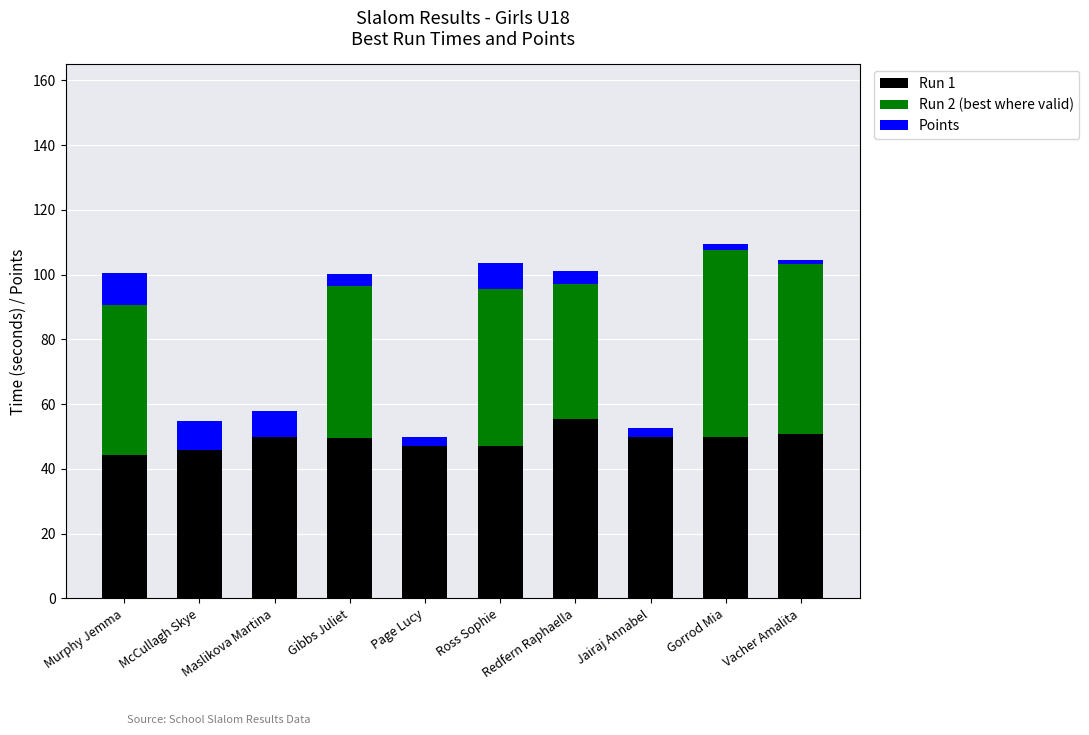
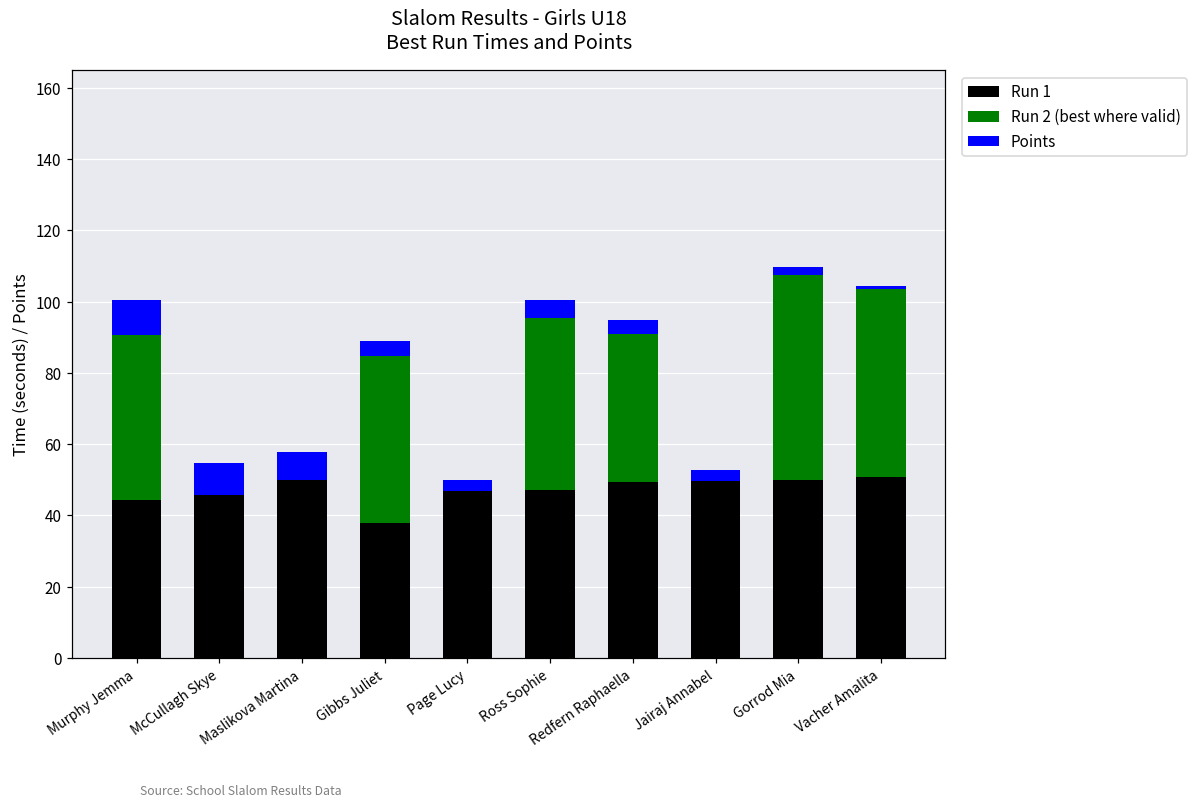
  {
    "Run 1": {
      "Murphy Jemma": 44,
      "McCullagh Skye": 46,
      "Maslikova Martina": 50,
-     "Gibbs Juliet": 49,
+     "Gibbs Juliet": 38,
      "Page Lucy": 47,
      "Ross Sophie": 47,
-     "Redfern Raphaella": 56,
+     "Redfern Raphaella": 49,
      "Jairaj Annabel": 50,
      "Gorrod Mia": 50,
      "Vacher Amalita": 51
    },
    "Run 2 (best where valid)": {
      "Murphy Jemma": 46,
      "McCullagh Skye": 0,
      "Maslikova Martina": 0,
      "Gibbs Juliet": 47,
      "Page Lucy": 0,
      "Ross Sophie": 48,
      "Redfern Raphaella": 42,
      "Jairaj Annabel": 0,
      "Gorrod Mia": 58,
      "Vacher Amalita": 53
    },
    "Points": {
      "Murphy Jemma": 10,
      "McCullagh Skye": 9,
      "Maslikova Martina": 8,
      "Gibbs Juliet": 4,
      "Page Lucy": 3,
-     "Ross Sophie": 8,
+     "Ross Sophie": 5,
      "Redfern Raphaella": 4,
      "Jairaj Annabel": 3,
      "Gorrod Mia": 2,
      "Vacher Amalita": 1
    }
  }
